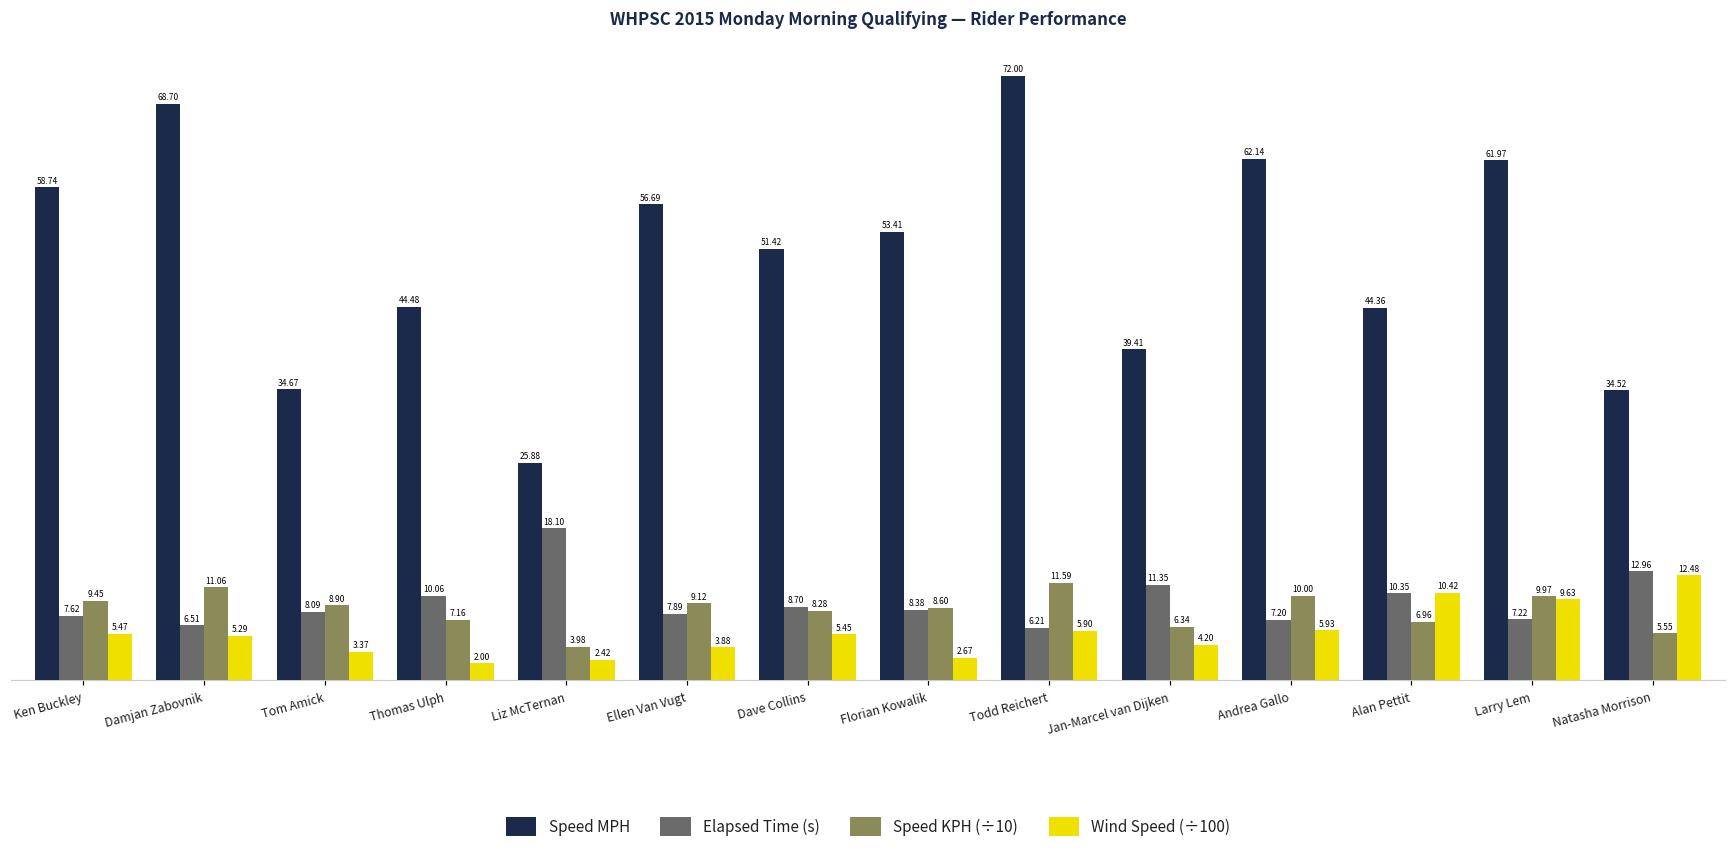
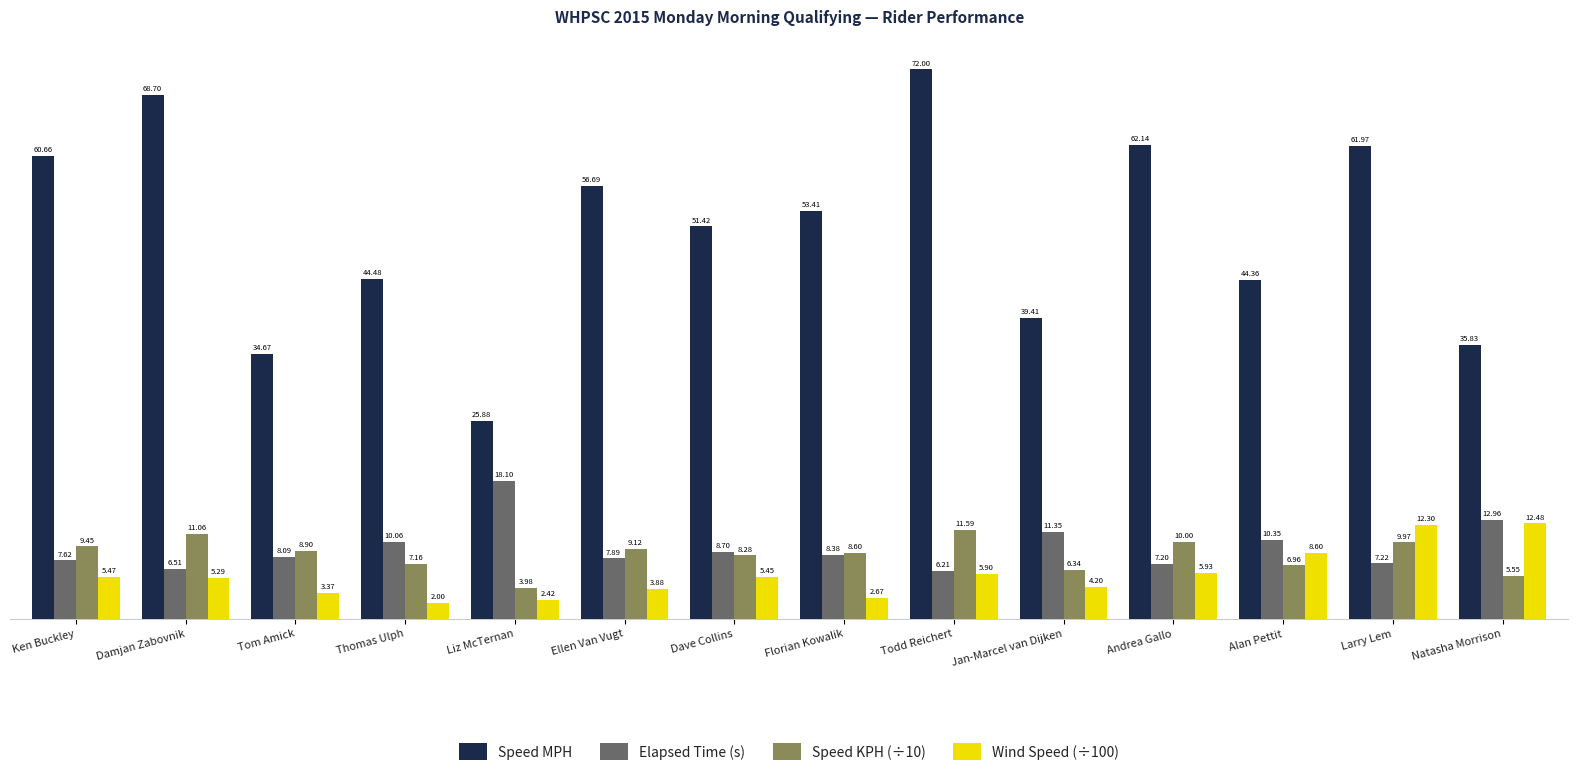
  {
    "Speed MPH": {
-     "Ken Buckley": 58.74,
+     "Ken Buckley": 60.66,
      "Damjan Zabovnik": 68.70,
      "Tom Amick": 34.67,
      "Thomas Ulph": 44.48,
      "Liz McTernan": 25.88,
      "Ellen Van Vugt": 56.69,
      "Dave Collins": 51.42,
      "Florian Kowalik": 53.41,
      "Todd Reichert": 72.00,
      "Jan-Marcel van Dijken": 39.41,
      "Andrea Gallo": 62.14,
      "Alan Pettit": 44.36,
      "Larry Lem": 61.97,
-     "Natasha Morrison": 34.52
+     "Natasha Morrison": 35.83
    },
    "Wind Speed (÷100)": {
      "Ken Buckley": 5.47,
      "Damjan Zabovnik": 5.29,
      "Tom Amick": 3.37,
      "Thomas Ulph": 2.00,
      "Liz McTernan": 2.42,
      "Ellen Van Vugt": 3.88,
      "Dave Collins": 5.45,
      "Florian Kowalik": 2.67,
      "Todd Reichert": 5.90,
      "Jan-Marcel van Dijken": 4.20,
      "Andrea Gallo": 5.93,
-     "Alan Pettit": 10.42,
-     "Larry Lem": 9.63,
+     "Alan Pettit": 8.60,
+     "Larry Lem": 12.30,
      "Natasha Morrison": 12.48
    }
  }
